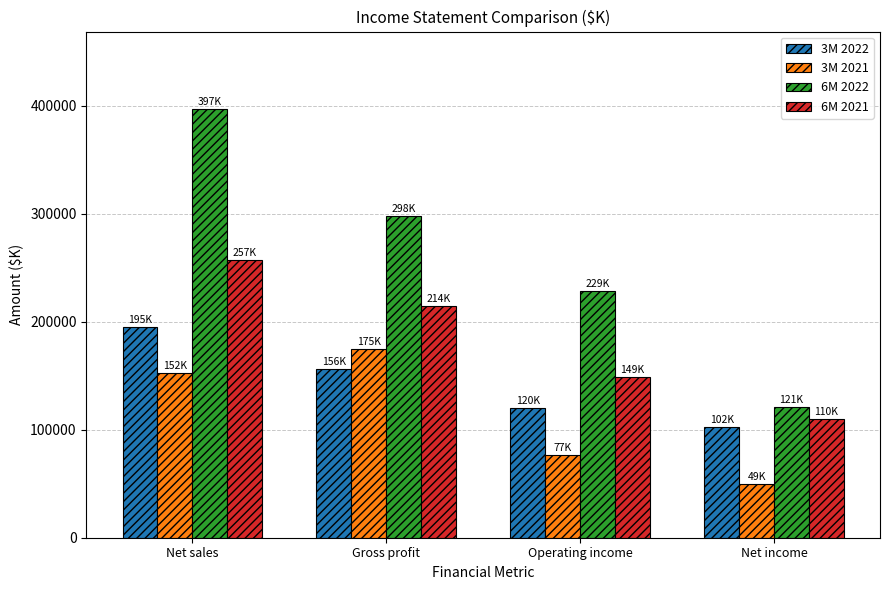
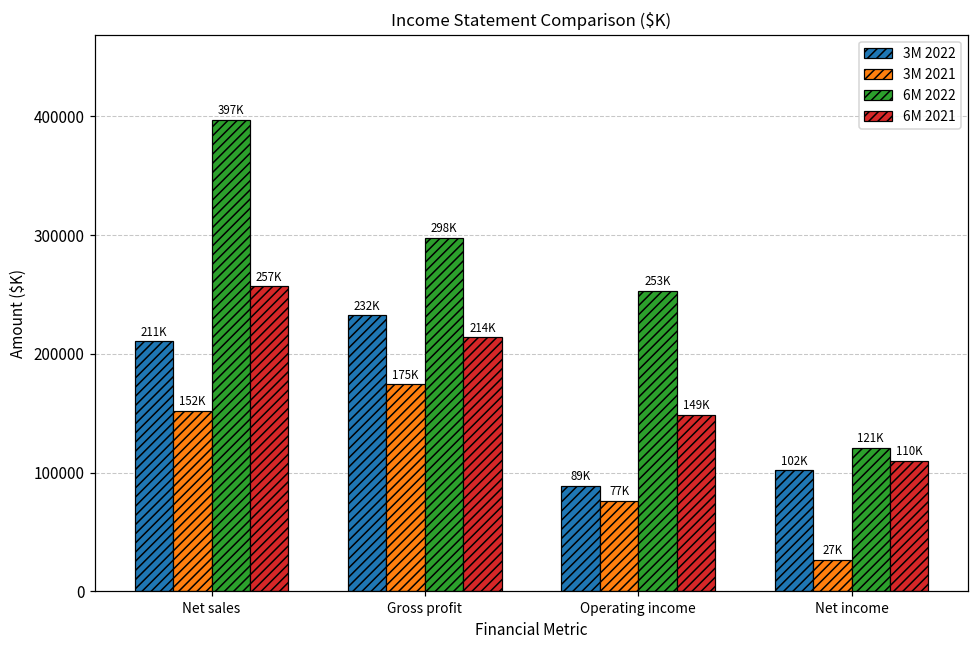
  {
    "3M 2022": {
-     "Net sales": "195K",
-     "Gross profit": "156K",
-     "Operating income": "120K",
+     "Net sales": "211K",
+     "Gross profit": "232K",
+     "Operating income": "89K",
      "Net income": "102K"
    },
    "3M 2021": {
      "Net sales": "152K",
      "Gross profit": "175K",
      "Operating income": "77K",
-     "Net income": "49K"
+     "Net income": "27K"
    },
    "6M 2022": {
      "Net sales": "397K",
      "Gross profit": "298K",
-     "Operating income": "229K",
+     "Operating income": "253K",
      "Net income": "121K"
    },
    "6M 2021": {
      "Net sales": "257K",
      "Gross profit": "214K",
      "Operating income": "149K",
      "Net income": "110K"
    }
  }
